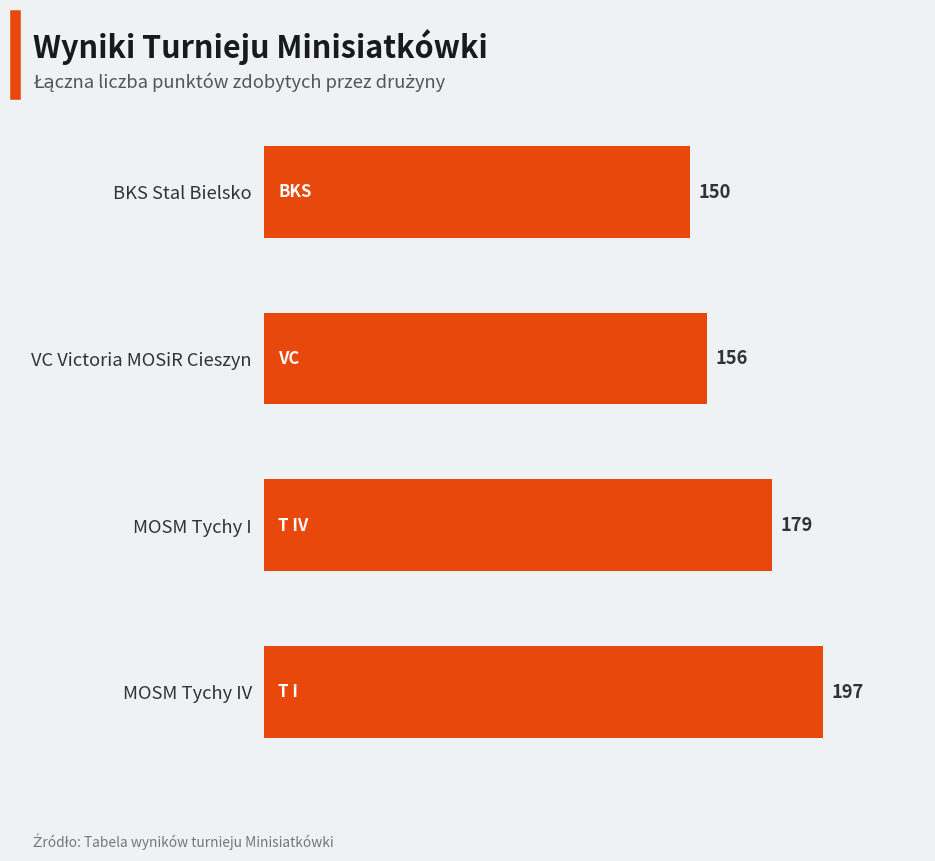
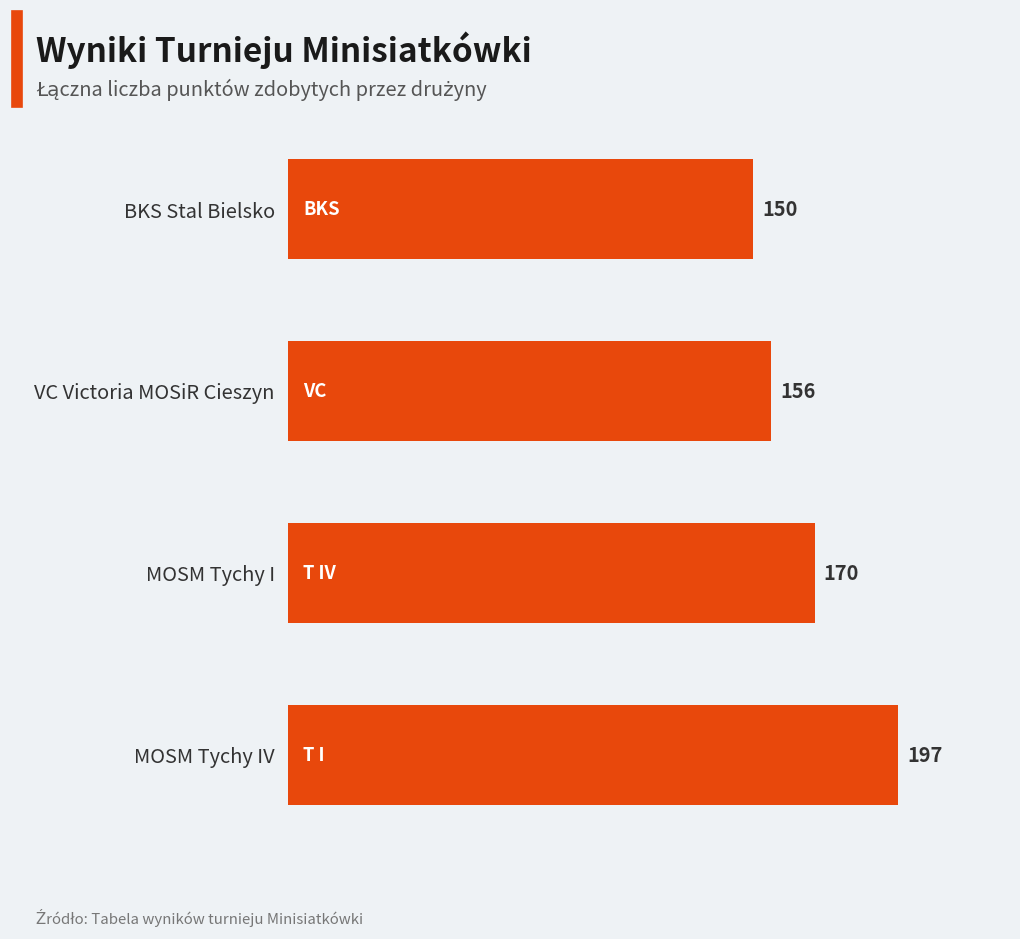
  {
    "BKS Stal Bielsko": 150,
    "VC Victoria MOSiR Cieszyn": 156,
-   "MOSM Tychy I": 179,
+   "MOSM Tychy I": 170,
    "MOSM Tychy IV": 197
  }
